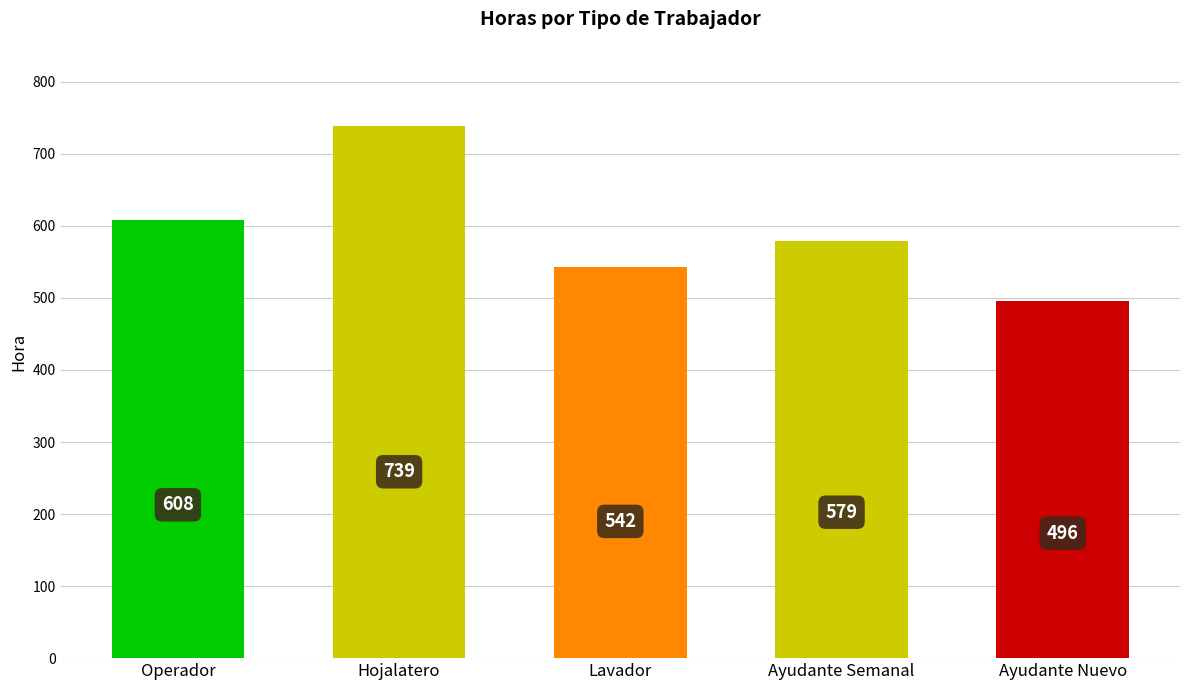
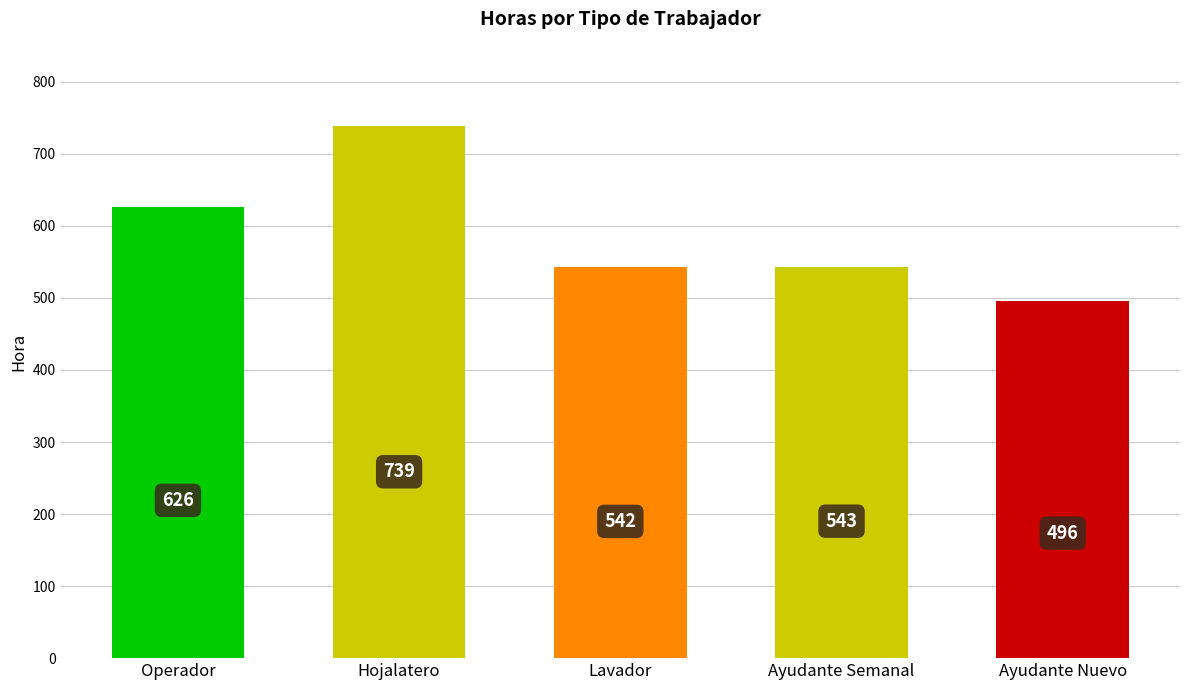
  {
-   "Operador": 608,
-   "Ayudante Semanal": 579
+   "Operador": 626,
+   "Ayudante Semanal": 543
  }
